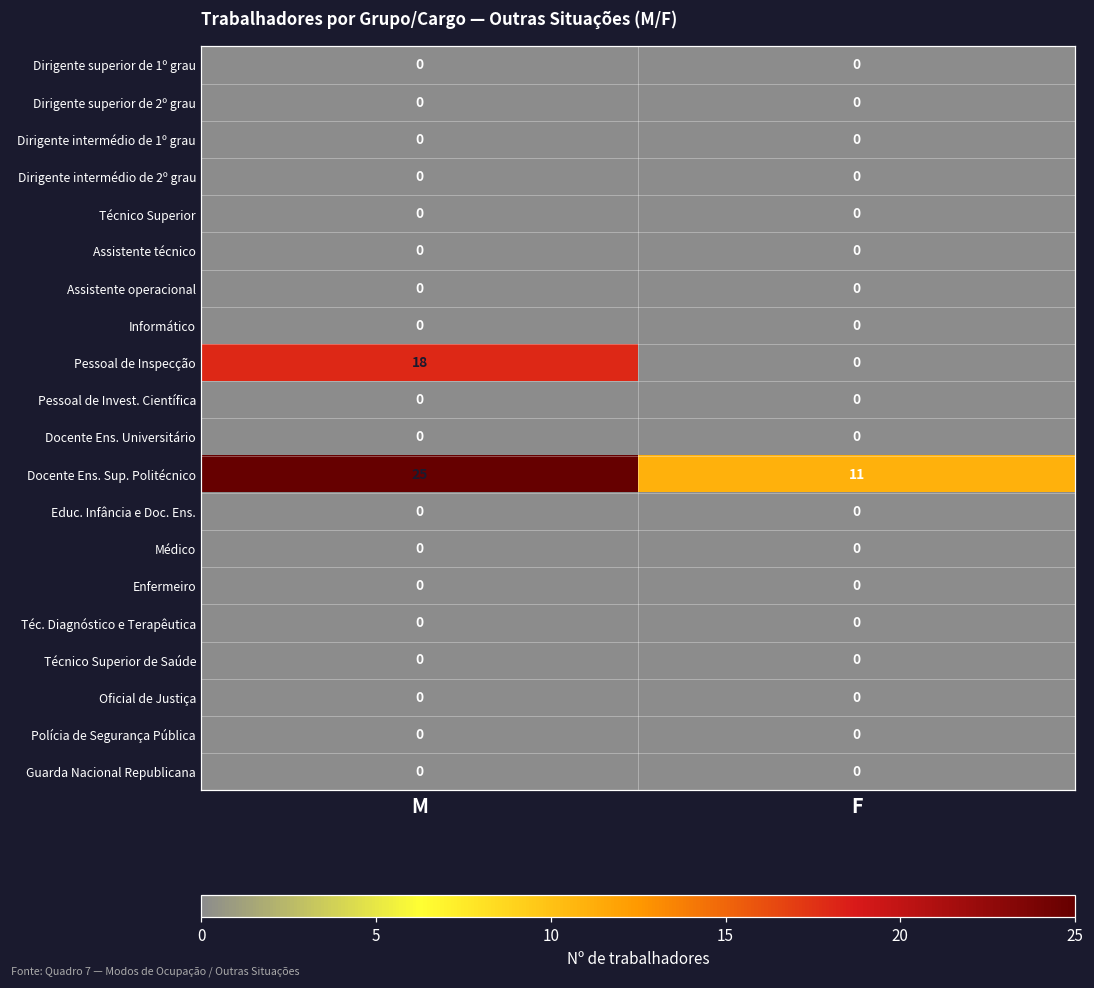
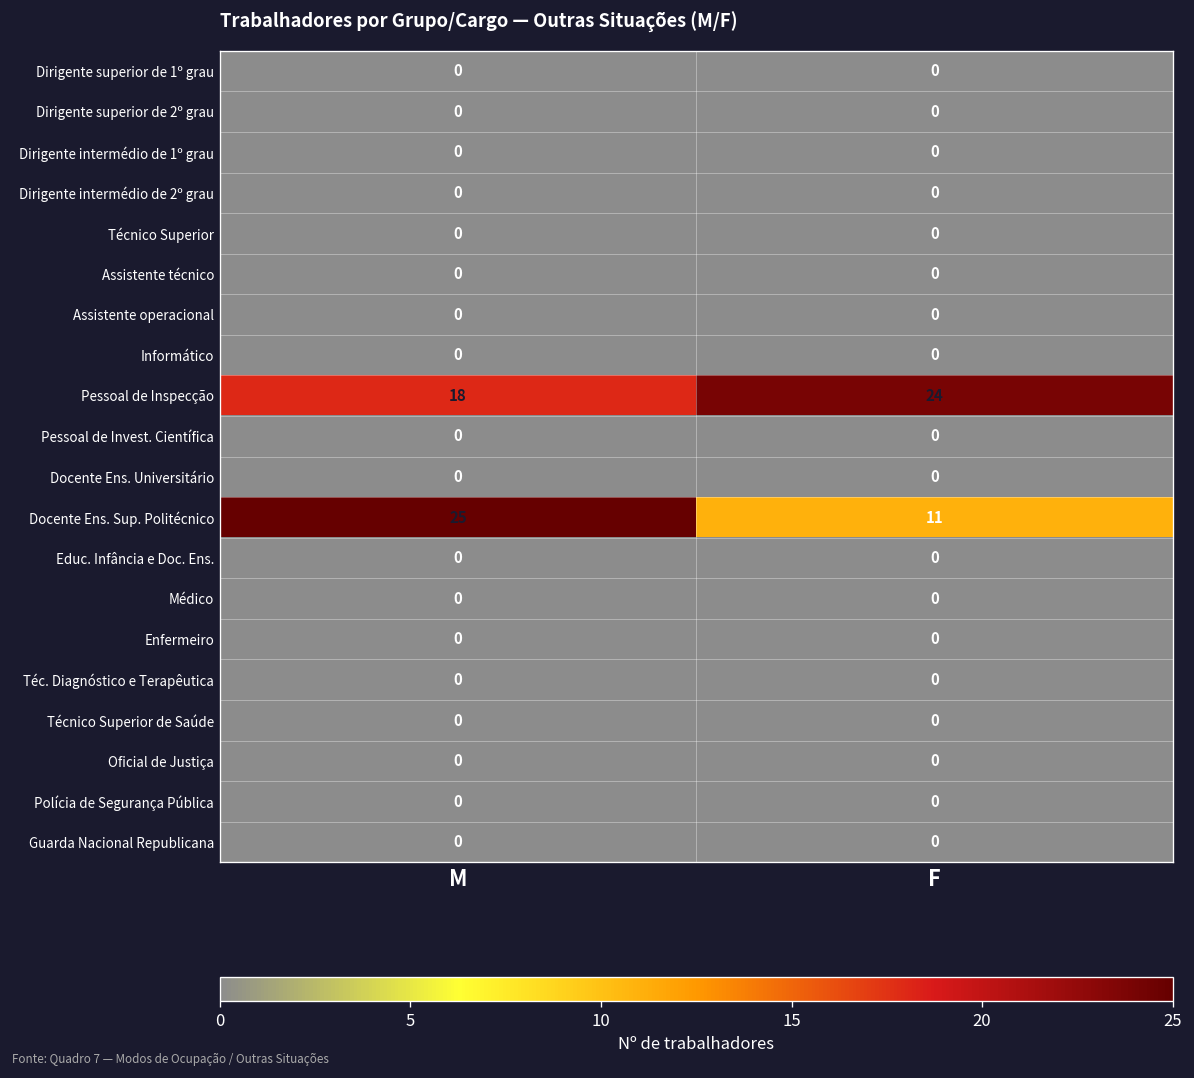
  {
    "Dirigente superior de 1º grau": {
      "M": 0,
      "F": 0
    },
    "Dirigente superior de 2º grau": {
      "M": 0,
      "F": 0
    },
    "Dirigente intermédio de 1º grau": {
      "M": 0,
      "F": 0
    },
    "Dirigente intermédio de 2º grau": {
      "M": 0,
      "F": 0
    },
    "Técnico Superior": {
      "M": 0,
      "F": 0
    },
    "Assistente técnico": {
      "M": 0,
      "F": 0
    },
    "Assistente operacional": {
      "M": 0,
      "F": 0
    },
    "Informático": {
      "M": 0,
      "F": 0
    },
    "Pessoal de Inspecção": {
      "M": 18,
-     "F": 0
+     "F": 24
    },
    "Pessoal de Invest. Científica": {
      "M": 0,
      "F": 0
    },
    "Docente Ens. Universitário": {
      "M": 0,
      "F": 0
    },
    "Docente Ens. Sup. Politécnico": {
      "M": 25,
      "F": 11
    },
    "Educ. Infância e Doc. Ens.": {
      "M": 0,
      "F": 0
    },
    "Médico": {
      "M": 0,
      "F": 0
    },
    "Enfermeiro": {
      "M": 0,
      "F": 0
    },
    "Téc. Diagnóstico e Terapêutica": {
      "M": 0,
      "F": 0
    },
    "Técnico Superior de Saúde": {
      "M": 0,
      "F": 0
    },
    "Oficial de Justiça": {
      "M": 0,
      "F": 0
    },
    "Polícia de Segurança Pública": {
      "M": 0,
      "F": 0
    },
    "Guarda Nacional Republicana": {
      "M": 0,
      "F": 0
    }
  }
